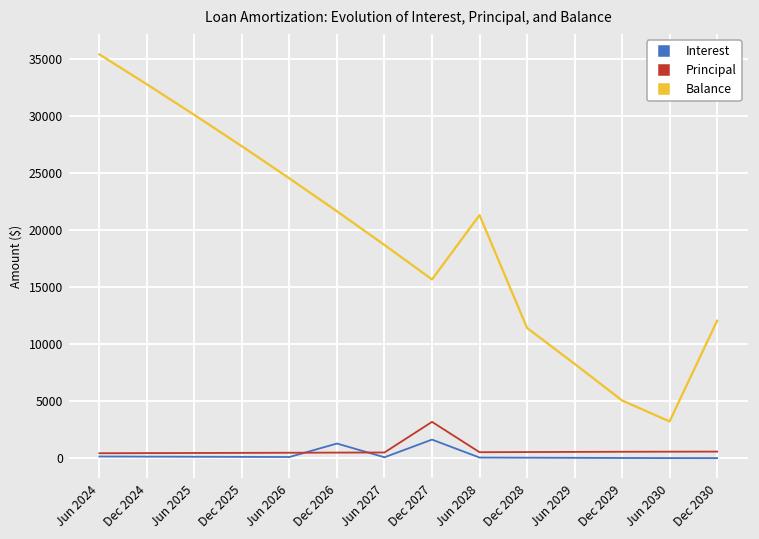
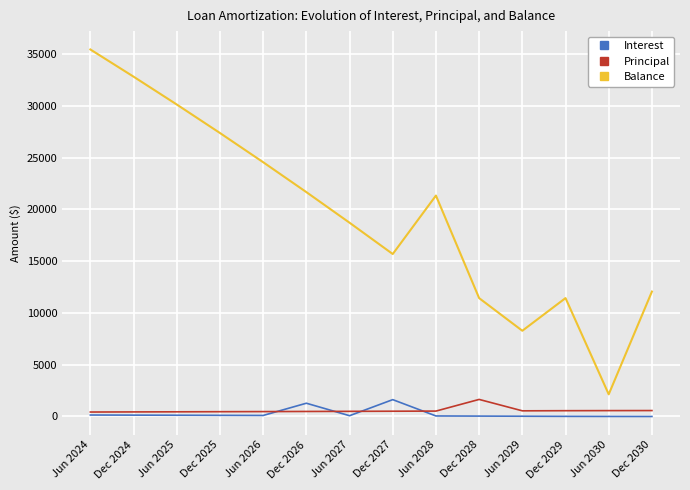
  {
    "Interest": {
      "Jun 2024": 100,
      "Dec 2024": 100,
      "Jun 2025": 100,
      "Dec 2025": 100,
      "Jun 2026": 100,
      "Dec 2026": 1300,
      "Jun 2027": 100,
      "Dec 2027": 1600,
      "Jun 2028": 100,
      "Dec 2028": 0,
      "Jun 2029": 0,
      "Dec 2029": 0,
      "Jun 2030": 0,
      "Dec 2030": 0
    },
    "Principal": {
      "Jun 2024": 400,
      "Dec 2024": 400,
      "Jun 2025": 500,
      "Dec 2025": 500,
      "Jun 2026": 500,
      "Dec 2026": 500,
      "Jun 2027": 500,
-     "Dec 2027": 3200,
+     "Dec 2027": 500,
      "Jun 2028": 500,
-     "Dec 2028": 500,
+     "Dec 2028": 1600,
      "Jun 2029": 500,
      "Dec 2029": 600,
      "Jun 2030": 600,
      "Dec 2030": 600
    },
    "Balance": {
      "Jun 2024": 35400,
      "Dec 2024": 32800,
      "Jun 2025": 30100,
      "Dec 2025": 27400,
      "Jun 2026": 24600,
      "Dec 2026": 21700,
      "Jun 2027": 18700,
      "Dec 2027": 15700,
      "Jun 2028": 21300,
      "Dec 2028": 11400,
      "Jun 2029": 8300,
-     "Dec 2029": 5100,
-     "Jun 2030": 3200,
+     "Dec 2029": 11400,
+     "Jun 2030": 2100,
      "Dec 2030": 12100
    }
  }
